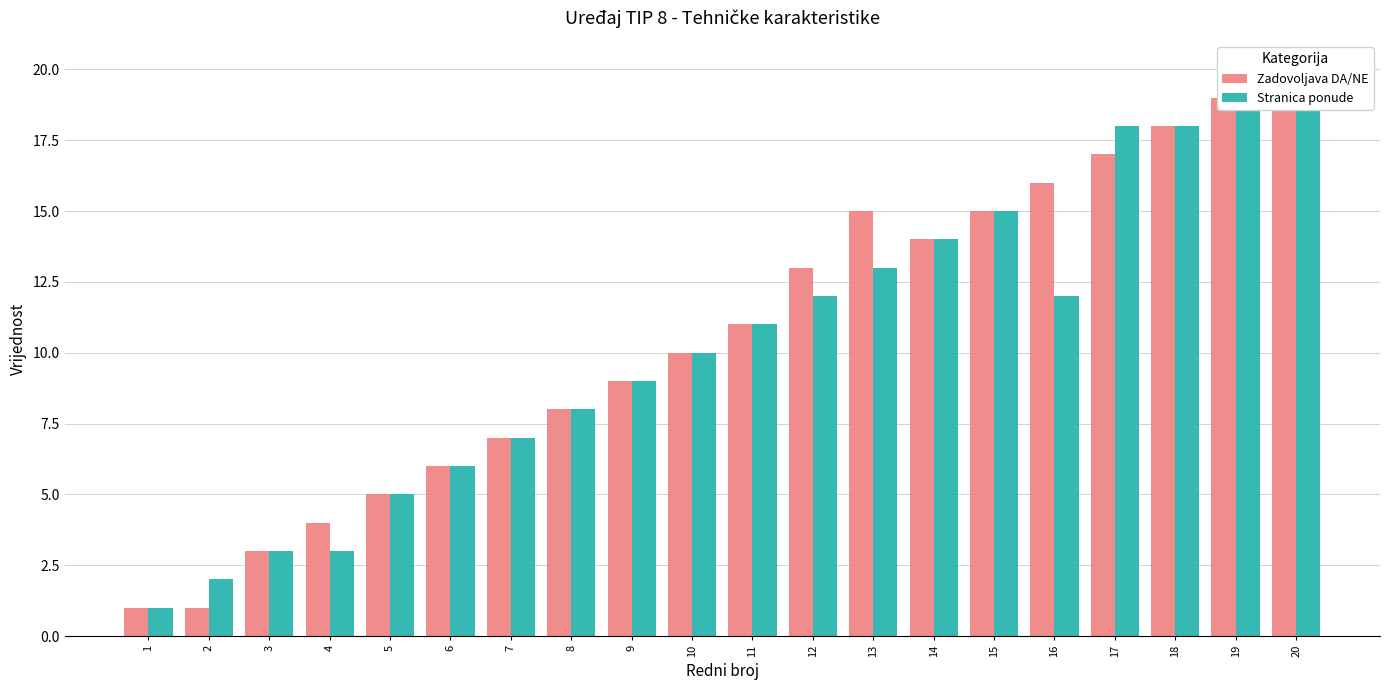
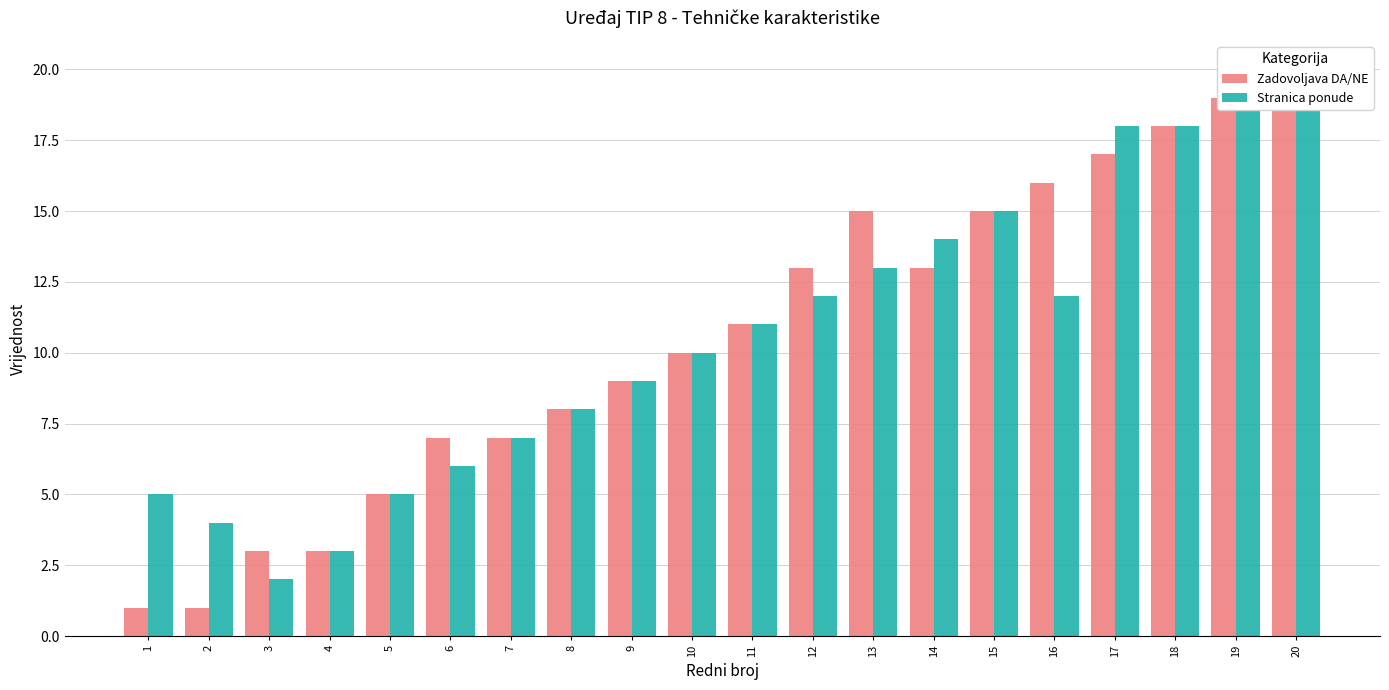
  {
    "Zadovoljava DA/NE": {
      "1": 1,
      "2": 1,
      "3": 3,
-     "4": 4,
+     "4": 3,
      "5": 5,
-     "6": 6,
+     "6": 7,
      "7": 7,
      "8": 8,
      "9": 9,
      "10": 10,
      "11": 11,
      "12": 13,
      "13": 15,
-     "14": 14,
+     "14": 13,
      "15": 15,
      "16": 16,
      "17": 17,
      "18": 18
    },
    "Stranica ponude": {
-     "1": 1,
-     "2": 2,
-     "3": 3,
+     "1": 5,
+     "2": 4,
+     "3": 2,
      "4": 3,
      "5": 5,
      "6": 6,
      "7": 7,
      "8": 8,
      "9": 9,
      "10": 10,
      "11": 11,
      "12": 12,
      "13": 13,
      "14": 14,
      "15": 15,
      "16": 12,
      "17": 18,
      "18": 18
    }
  }
